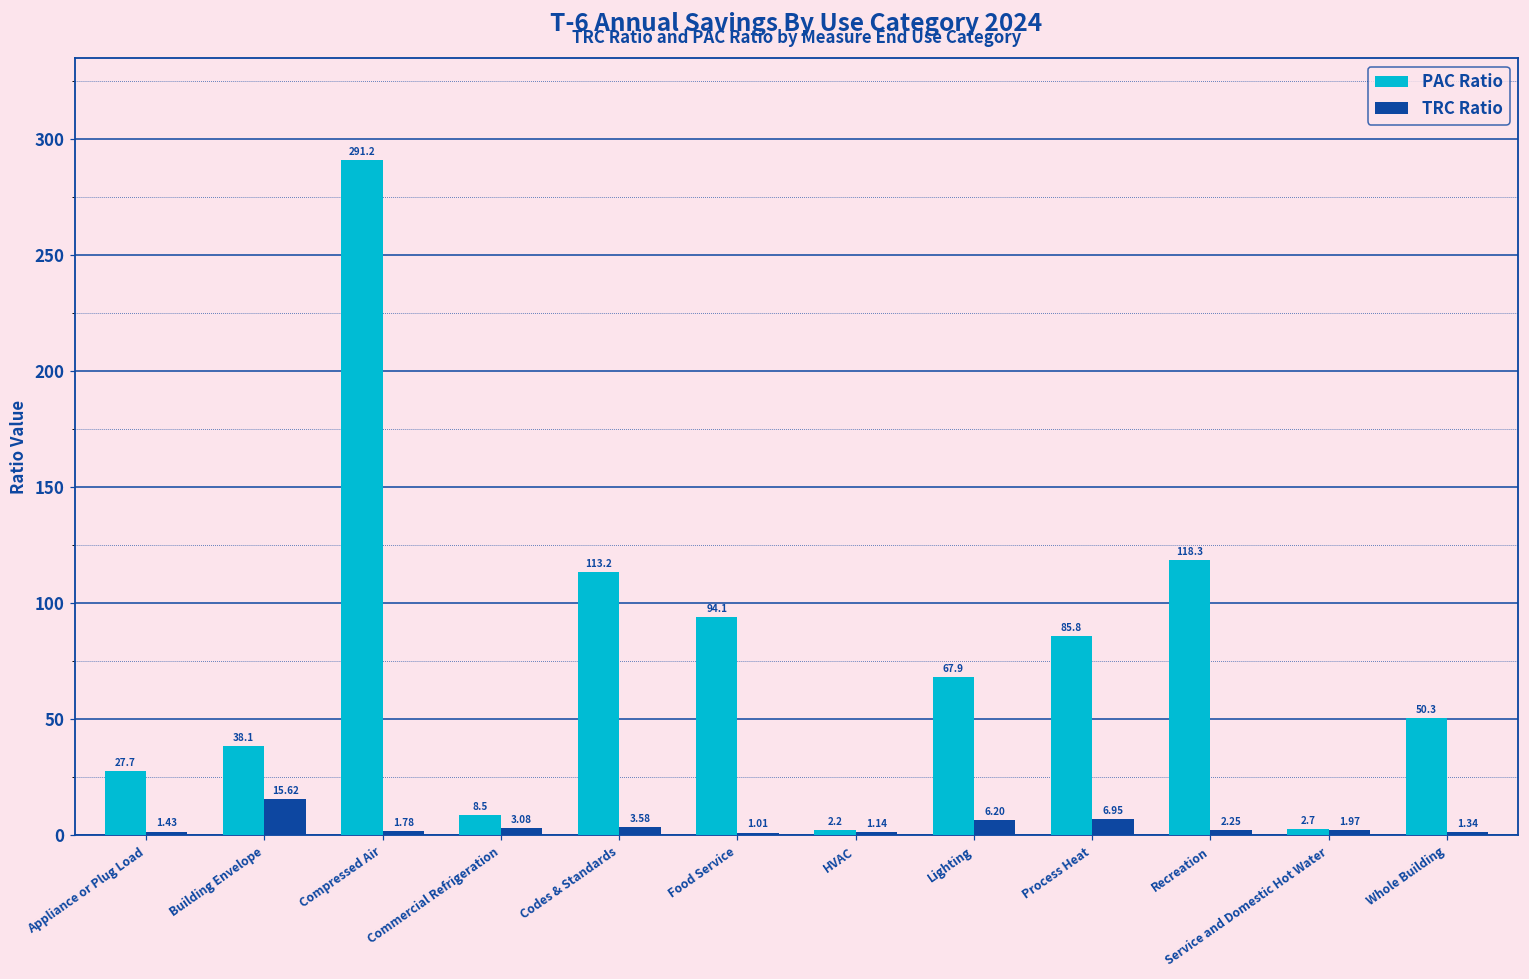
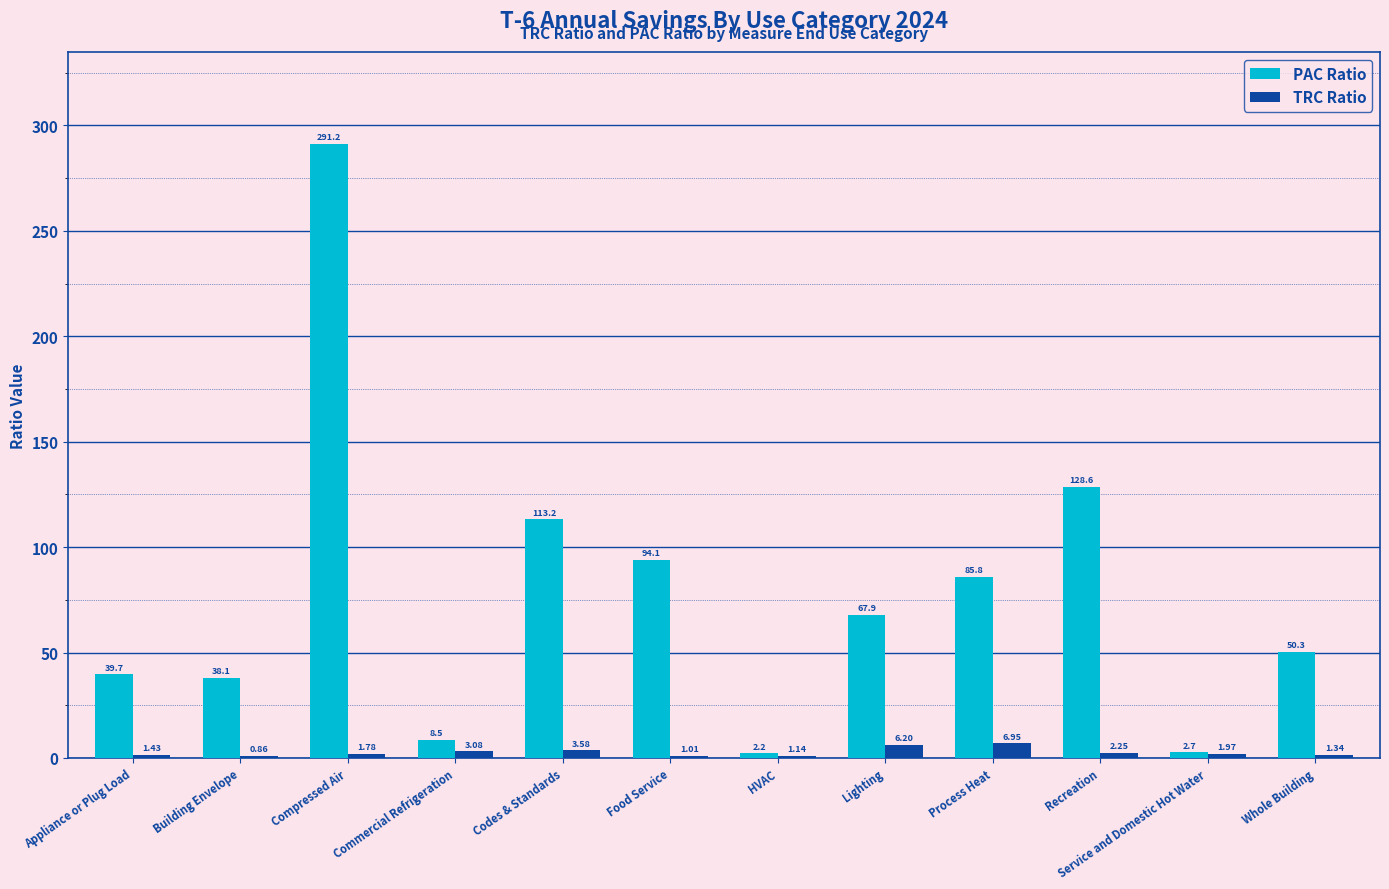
  {
    "PAC Ratio": {
-     "Appliance or Plug Load": 27.7,
+     "Appliance or Plug Load": 39.7,
      "Building Envelope": 38.1,
      "Compressed Air": 291.2,
      "Commercial Refrigeration": 8.5,
      "Codes & Standards": 113.2,
      "Food Service": 94.1,
      "HVAC": 2.2,
      "Lighting": 67.9,
      "Process Heat": 85.8,
-     "Recreation": 118.3,
+     "Recreation": 128.6,
      "Service and Domestic Hot Water": 2.7,
      "Whole Building": 50.3
    },
    "TRC Ratio": {
      "Appliance or Plug Load": 1.43,
-     "Building Envelope": 15.62,
+     "Building Envelope": 0.86,
      "Compressed Air": 1.78,
      "Commercial Refrigeration": 3.08,
      "Codes & Standards": 3.58,
      "Food Service": 1.01,
      "HVAC": 1.14,
      "Lighting": 6.20,
      "Process Heat": 6.95,
      "Recreation": 2.25,
      "Service and Domestic Hot Water": 1.97,
      "Whole Building": 1.34
    }
  }
